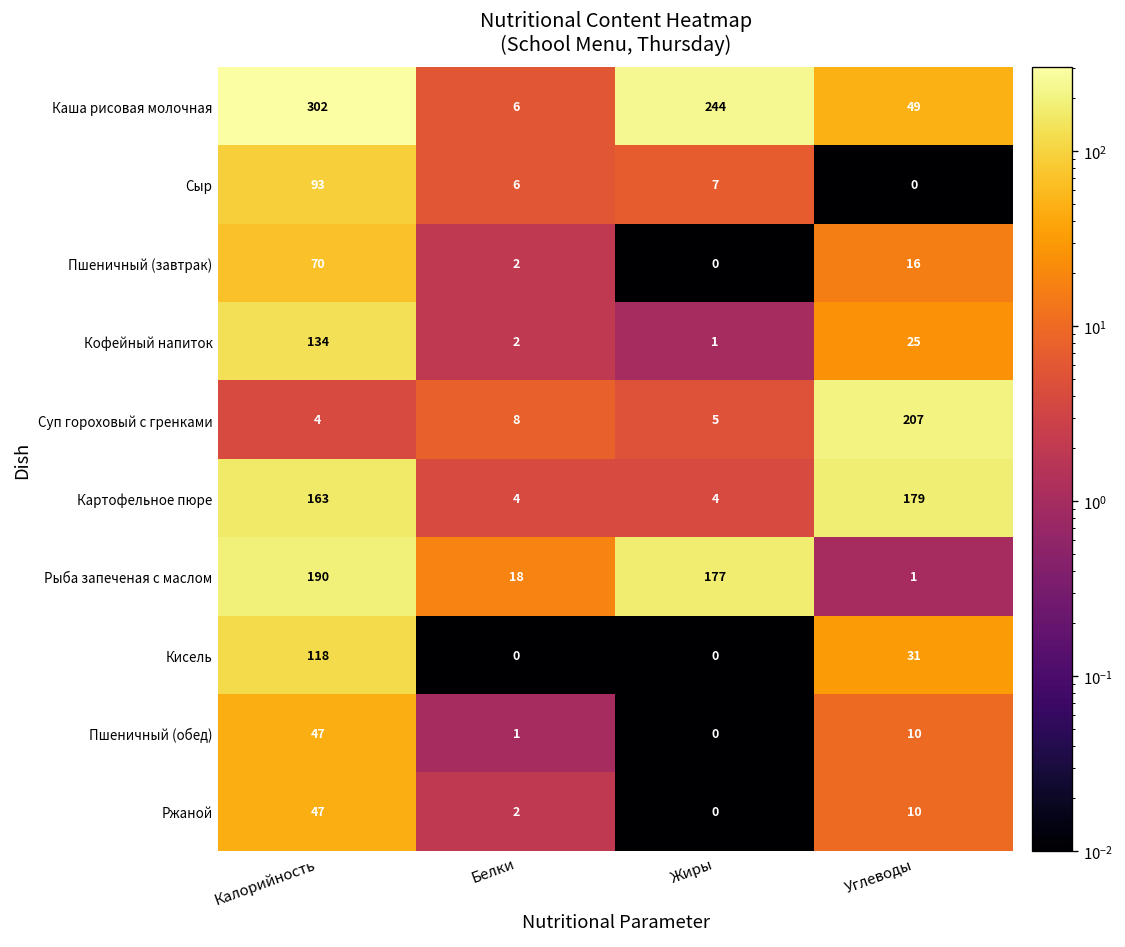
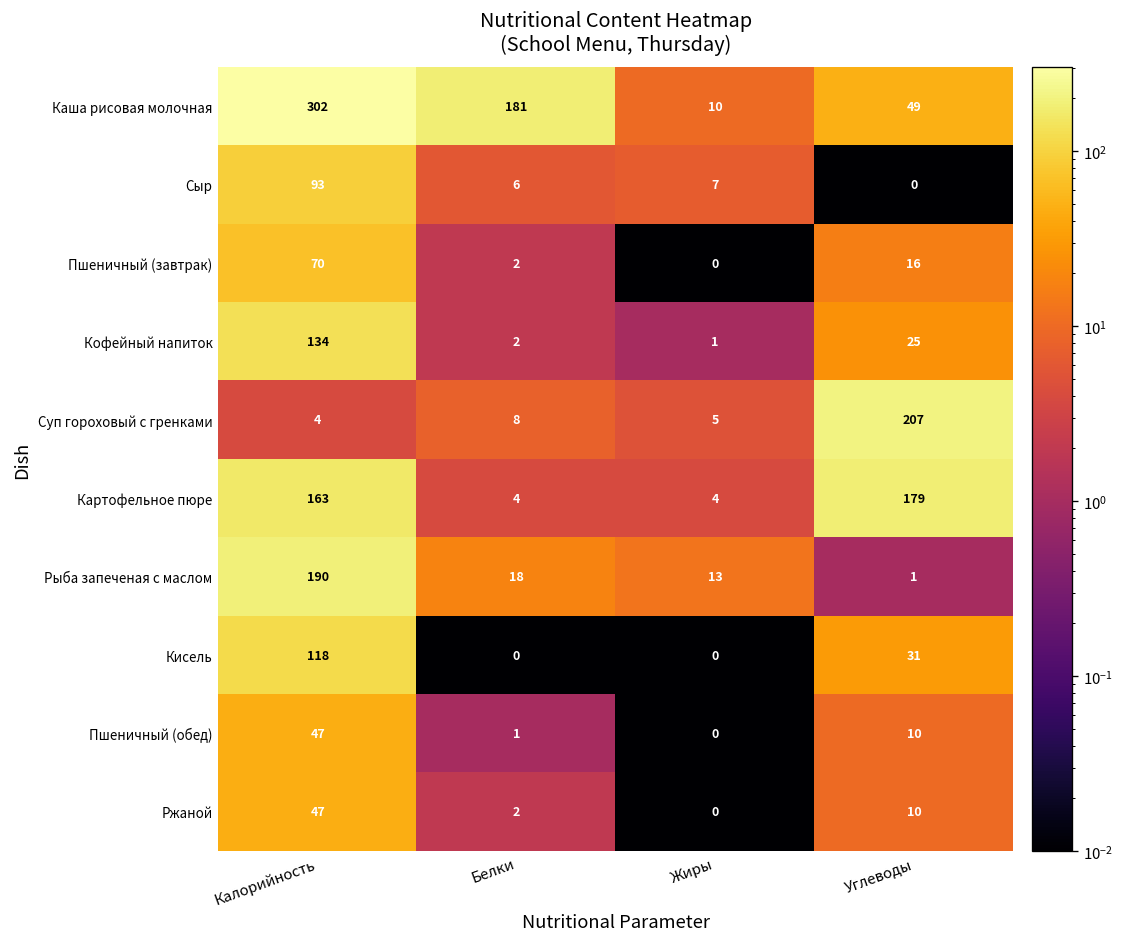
  {
    "Каша рисовая молочная": {
      "Калорийность": 302,
-     "Белки": 6,
-     "Жиры": 244,
+     "Белки": 181,
+     "Жиры": 10,
      "Углеводы": 49
    },
    "Сыр": {
      "Калорийность": 93,
      "Белки": 6,
      "Жиры": 7,
      "Углеводы": 0
    },
    "Пшеничный (завтрак)": {
      "Калорийность": 70,
      "Белки": 2,
      "Жиры": 0,
      "Углеводы": 16
    },
    "Кофейный напиток": {
      "Калорийность": 134,
      "Белки": 2,
      "Жиры": 1,
      "Углеводы": 25
    },
    "Суп гороховый с гренками": {
      "Калорийность": 4,
      "Белки": 8,
      "Жиры": 5,
      "Углеводы": 207
    },
    "Картофельное пюре": {
      "Калорийность": 163,
      "Белки": 4,
      "Жиры": 4,
      "Углеводы": 179
    },
    "Рыба запеченая с маслом": {
      "Калорийность": 190,
      "Белки": 18,
-     "Жиры": 177,
+     "Жиры": 13,
      "Углеводы": 1
    },
    "Кисель": {
      "Калорийность": 118,
      "Белки": 0,
      "Жиры": 0,
      "Углеводы": 31
    },
    "Пшеничный (обед)": {
      "Калорийность": 47,
      "Белки": 1,
      "Жиры": 0,
      "Углеводы": 10
    },
    "Ржаной": {
      "Калорийность": 47,
      "Белки": 2,
      "Жиры": 0,
      "Углеводы": 10
    }
  }
